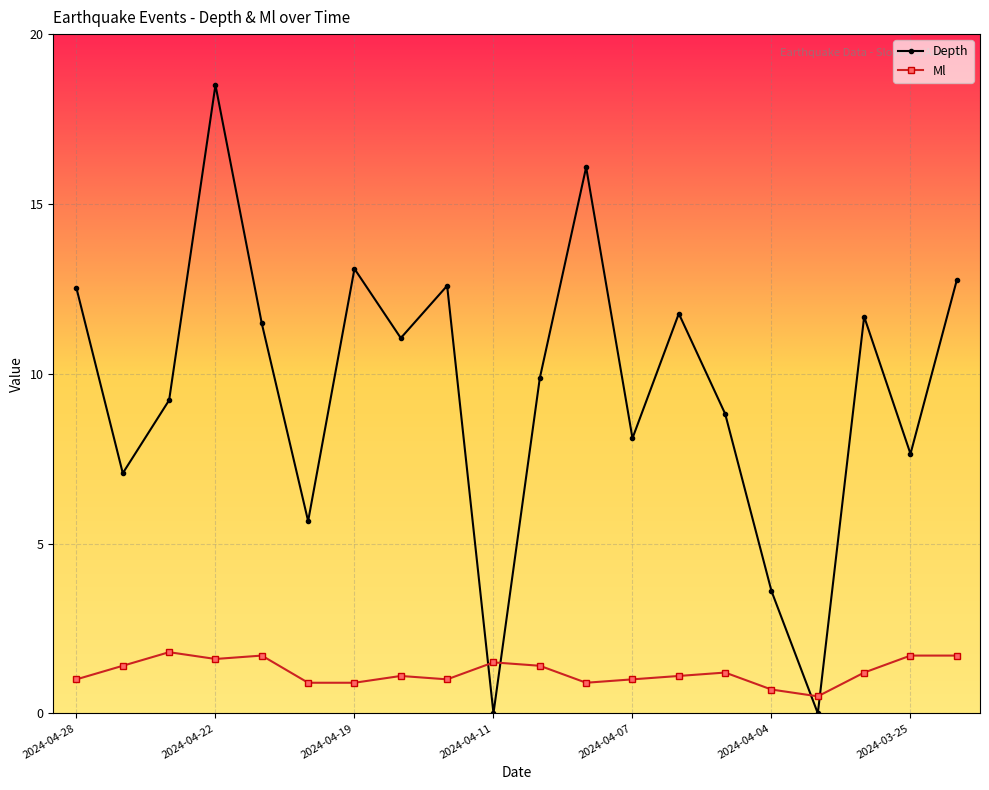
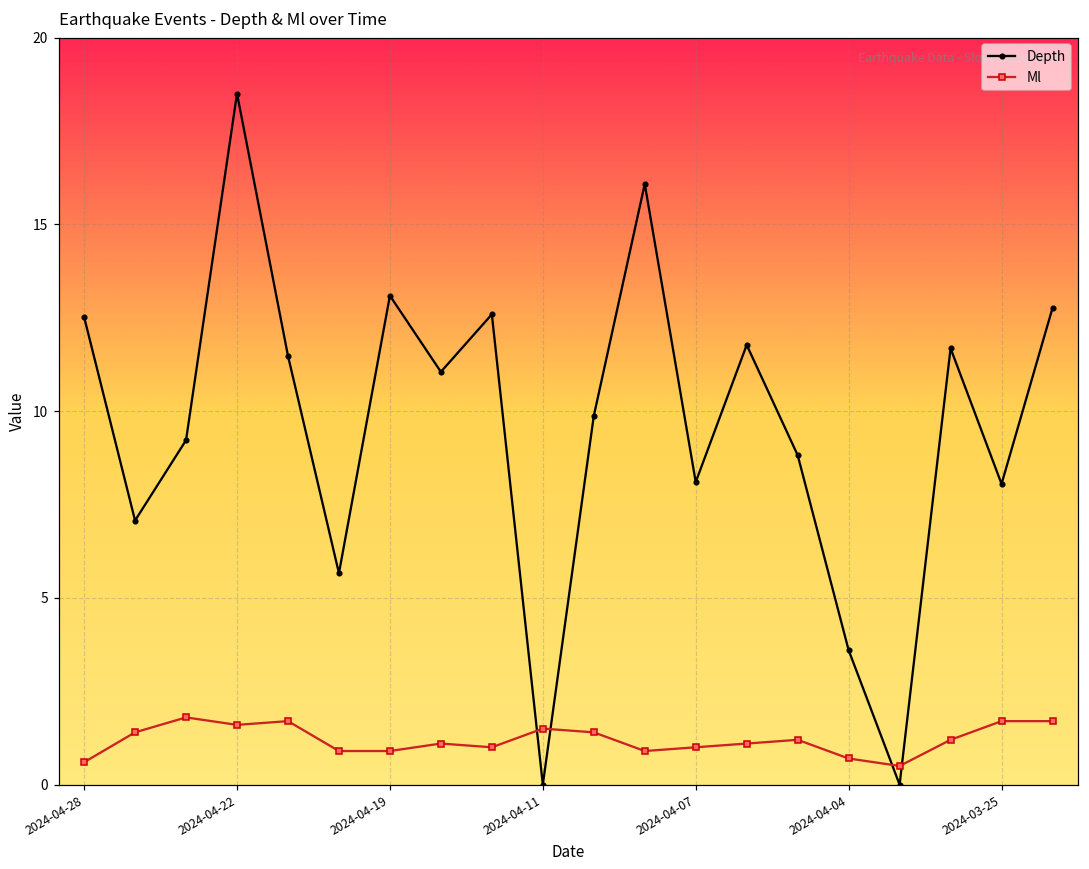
  {
    "Depth": {
      "2024-04-28": 12.5,
      "2024-04-11": 0.0,
-     "2024-03-25": 7.6
+     "2024-03-25": 8.1
    },
    "Ml": {
-     "2024-04-28": 1.0,
+     "2024-04-28": 0.6,
      "2024-04-11": 1.5,
      "2024-03-25": 1.7
    }
  }
